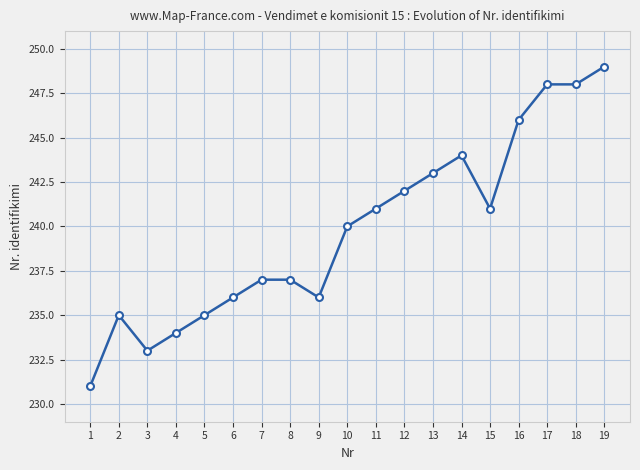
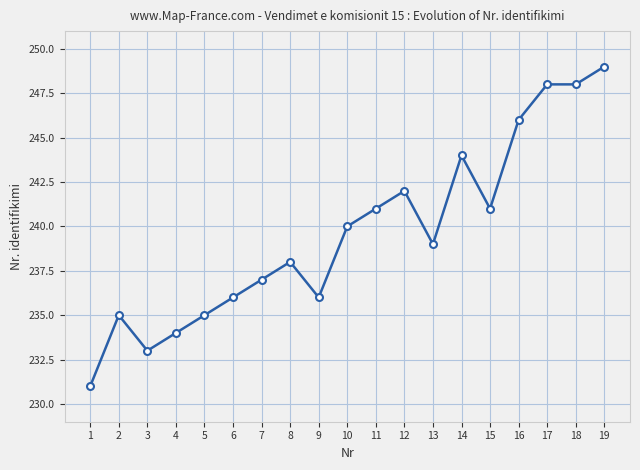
  {
    "1": 231,
    "2": 235,
    "3": 233,
    "4": 234,
    "5": 235,
    "6": 236,
    "7": 237,
-   "8": 237,
+   "8": 238,
    "9": 236,
    "10": 240,
    "11": 241,
    "12": 242,
-   "13": 243,
+   "13": 239,
    "14": 244,
    "15": 241,
    "16": 246,
    "17": 248,
    "18": 248,
    "19": 249
  }
